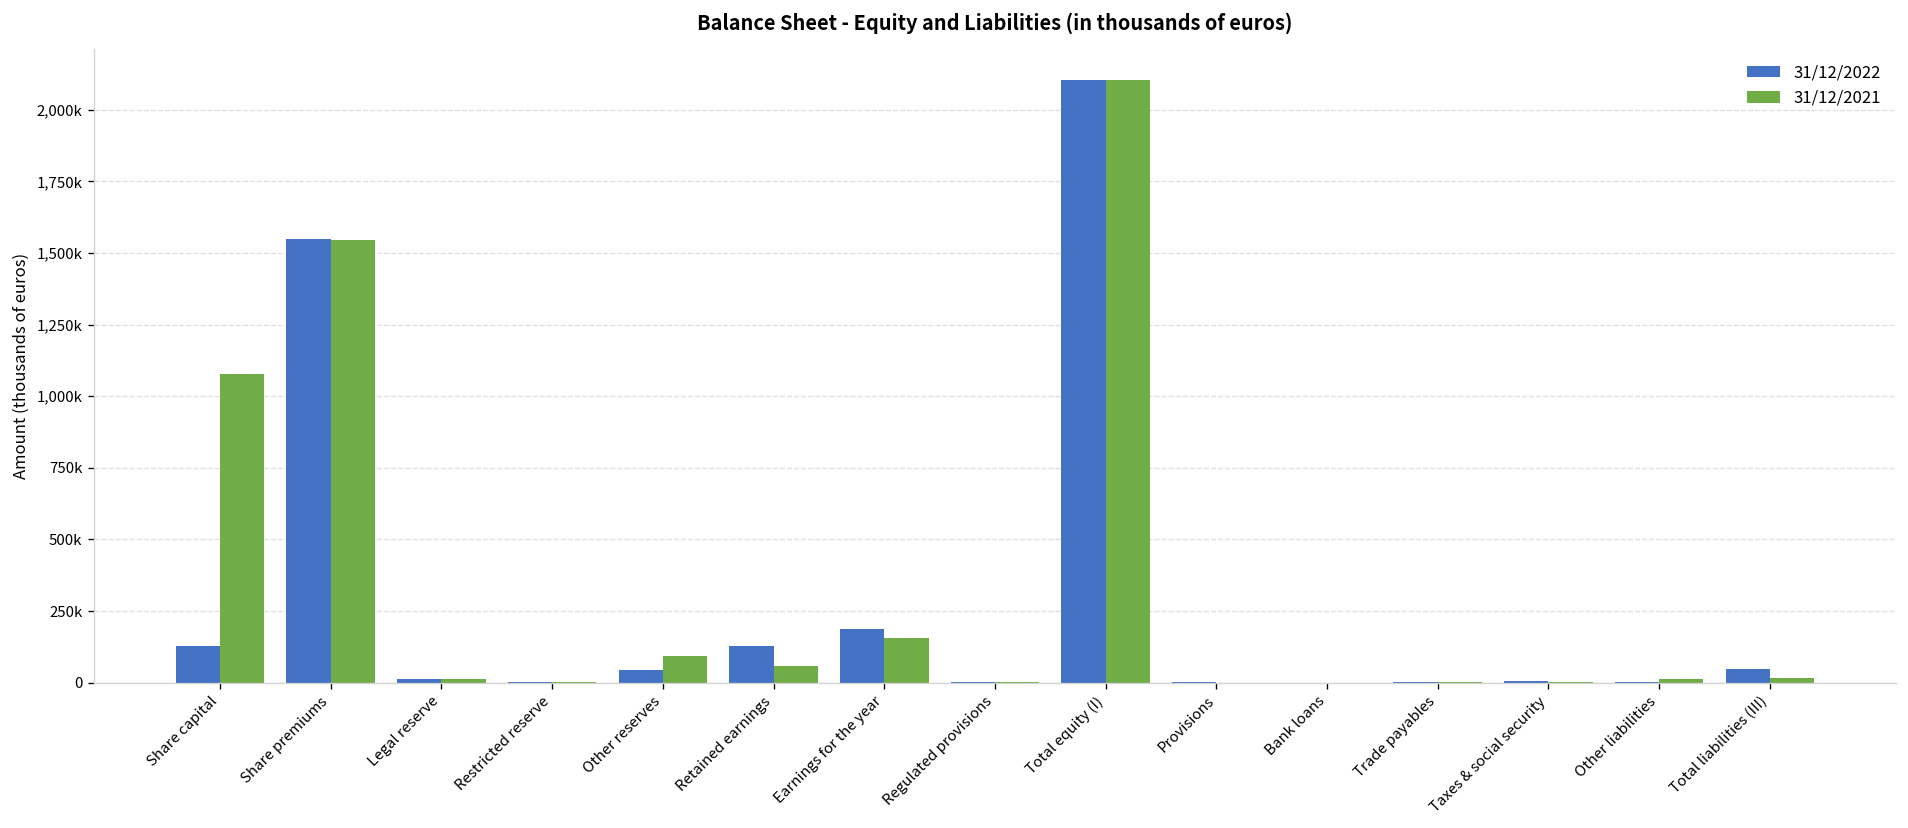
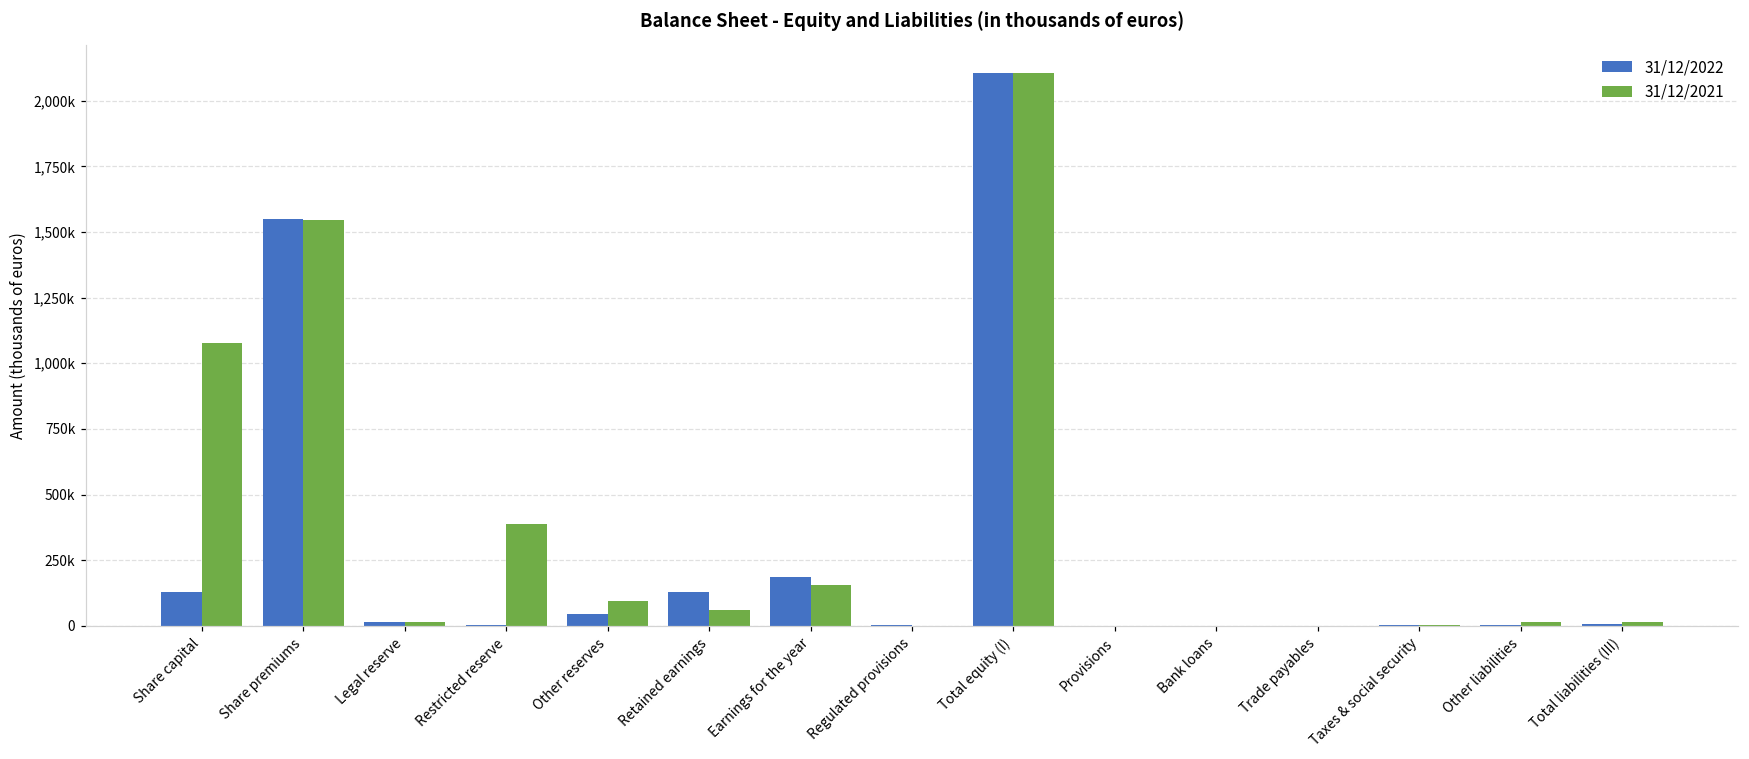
  {
    "31/12/2022": {
      "Share capital": "130,000",
      "Share premiums": "1,550,000",
      "Legal reserve": "10,000",
      "Other reserves": "40,000",
      "Retained earnings": "130,000",
      "Earnings for the year": "190,000",
      "Total equity (I)": "2,110,000",
-     "Total liabilities (III)": "50,000"
+     "Total liabilities (III)": "10,000"
    },
    "31/12/2021": {
      "Share capital": "1,080,000",
      "Share premiums": "1,550,000",
      "Legal reserve": "10,000",
-     "Restricted reserve": "0",
+     "Restricted reserve": "390,000",
      "Other reserves": "90,000",
      "Retained earnings": "60,000",
      "Earnings for the year": "150,000",
      "Total equity (I)": "2,110,000",
      "Other liabilities": "10,000",
      "Total liabilities (III)": "20,000"
    }
  }
